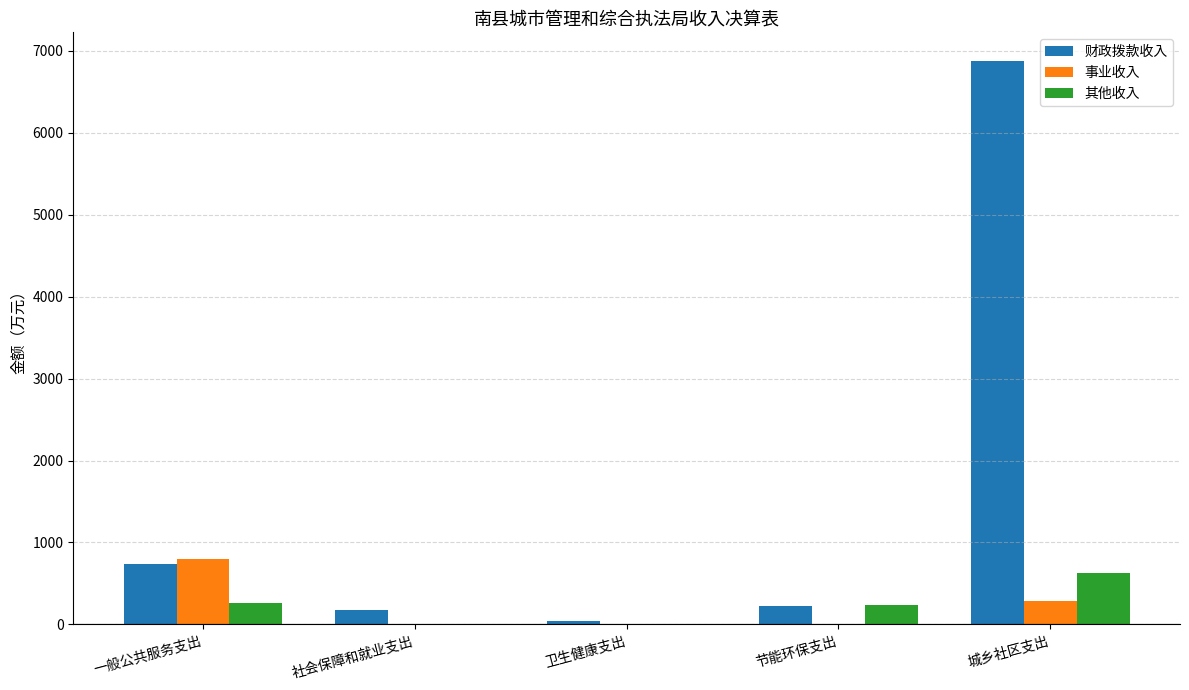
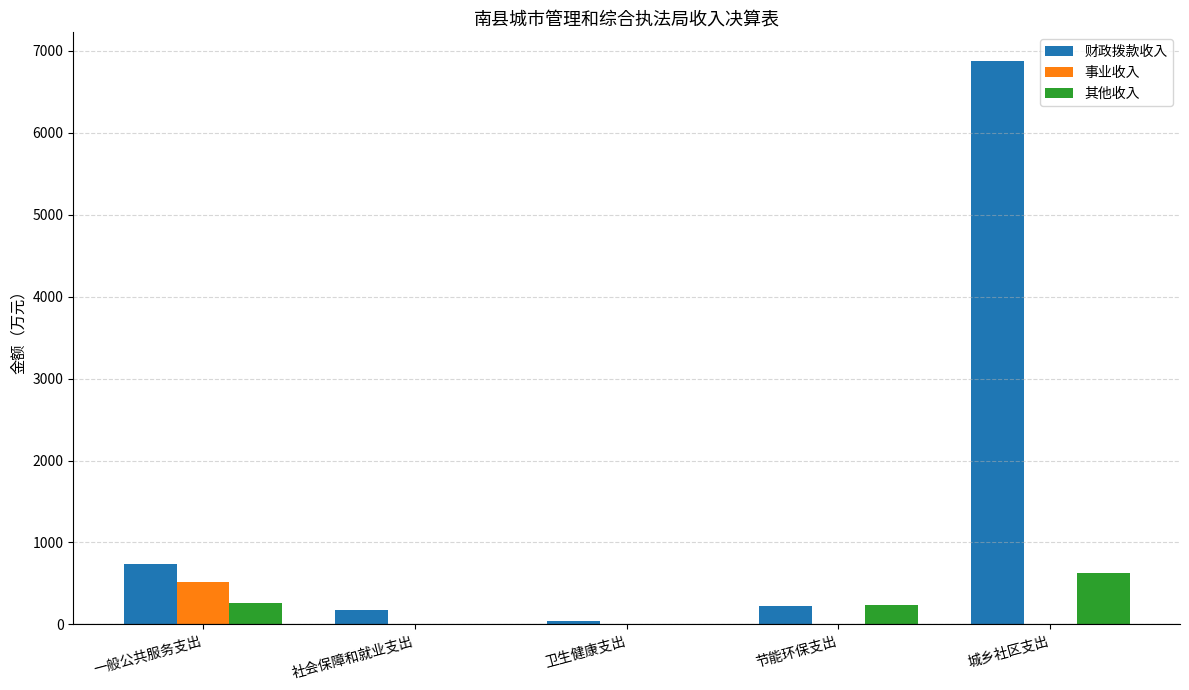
  {
    "财政拨款收入": {
      "一般公共服务支出": 700,
      "社会保障和就业支出": 200,
      "卫生健康支出": 0,
      "节能环保支出": 200,
      "城乡社区支出": 6900
    },
    "事业收入": {
-     "一般公共服务支出": 800,
+     "一般公共服务支出": 500,
      "社会保障和就业支出": 0,
      "卫生健康支出": 0,
      "节能环保支出": 0,
-     "城乡社区支出": 300
+     "城乡社区支出": 0
    },
    "其他收入": {
      "一般公共服务支出": 300,
      "社会保障和就业支出": 0,
      "卫生健康支出": 0,
      "节能环保支出": 200,
      "城乡社区支出": 600
    }
  }
